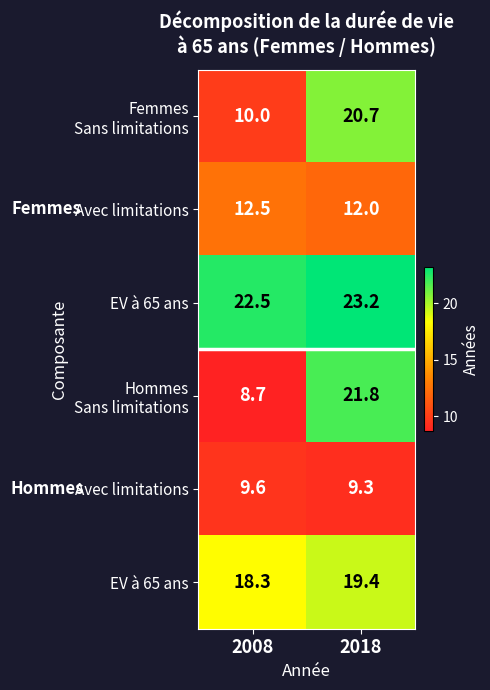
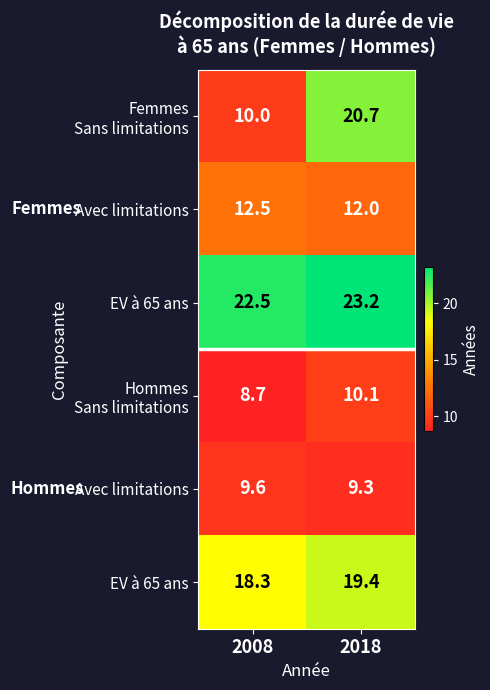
  {
    "Femmes Sans limitations": {
      "2008": 10.0,
      "2018": 20.7
    },
    "Hommes Sans limitations": {
      "2008": 8.7,
-     "2018": 21.8
+     "2018": 10.1
    }
  }
